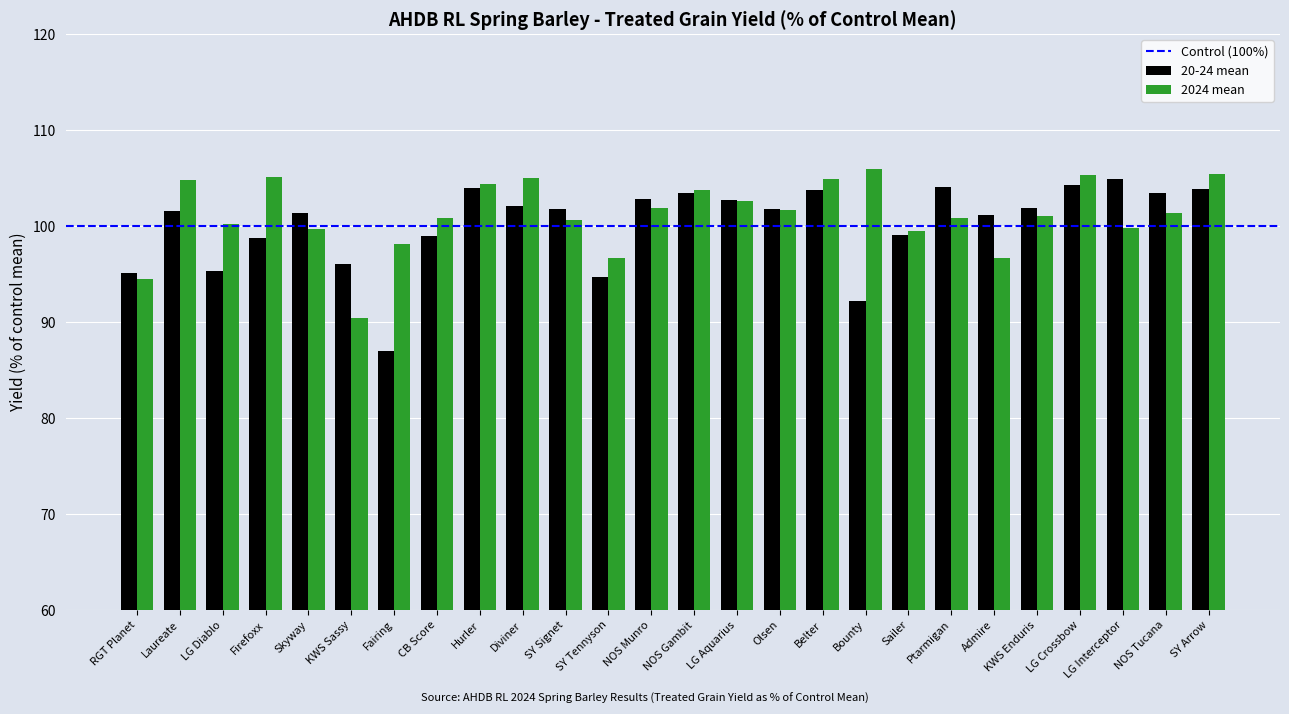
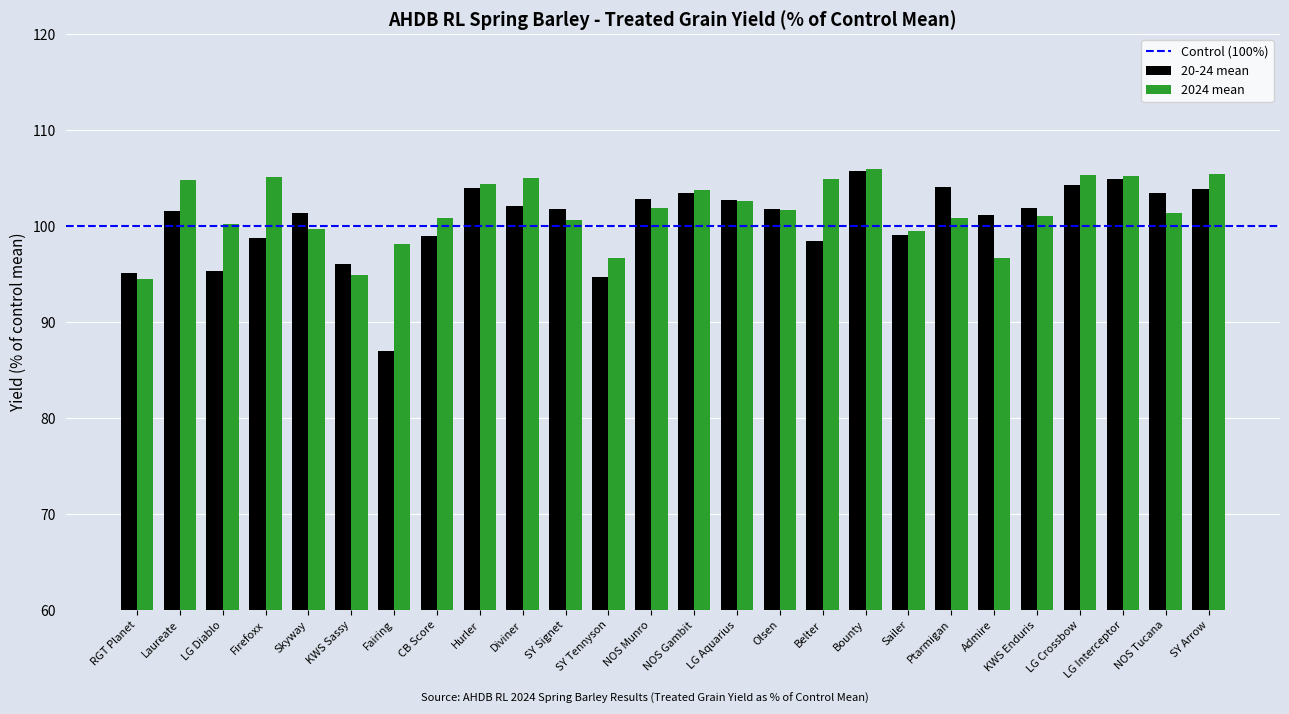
  {
    "20-24 mean": {
      "RGT Planet": 95,
      "Laureate": 102,
      "LG Diablo": 95,
      "Firefoxx": 99,
      "Skyway": 101,
      "KWS Sassy": 96,
      "Fairing": 87,
      "CB Score": 99,
      "Hurler": 104,
      "Diviner": 102,
      "SY Signet": 102,
      "SY Tennyson": 95,
      "NOS Munro": 103,
      "NOS Gambit": 104,
      "LG Aquarius": 103,
      "Olsen": 102,
-     "Belter": 104,
-     "Bounty": 92,
+     "Belter": 98,
+     "Bounty": 106,
      "Sailer": 99,
      "Ptarmigan": 104,
      "Admire": 101,
      "KWS Enduris": 102,
      "LG Crossbow": 104,
      "LG Interceptor": 105,
      "NOS Tucana": 103,
      "SY Arrow": 104
    },
    "2024 mean": {
      "RGT Planet": 95,
      "Laureate": 105,
      "LG Diablo": 100,
      "Firefoxx": 105,
      "Skyway": 100,
-     "KWS Sassy": 90,
+     "KWS Sassy": 95,
      "Fairing": 98,
      "CB Score": 101,
      "Hurler": 104,
      "Diviner": 105,
      "SY Signet": 101,
      "SY Tennyson": 97,
      "NOS Munro": 102,
      "NOS Gambit": 104,
      "LG Aquarius": 103,
      "Olsen": 102,
      "Belter": 105,
      "Bounty": 106,
      "Sailer": 100,
      "Ptarmigan": 101,
      "Admire": 97,
      "KWS Enduris": 101,
      "LG Crossbow": 105,
-     "LG Interceptor": 100,
+     "LG Interceptor": 105,
      "NOS Tucana": 101,
      "SY Arrow": 105
    }
  }
